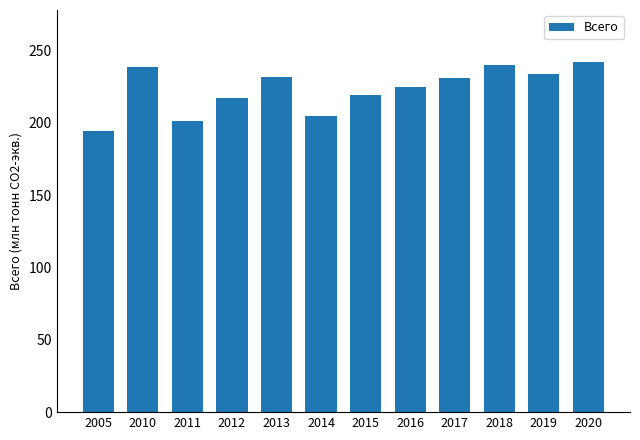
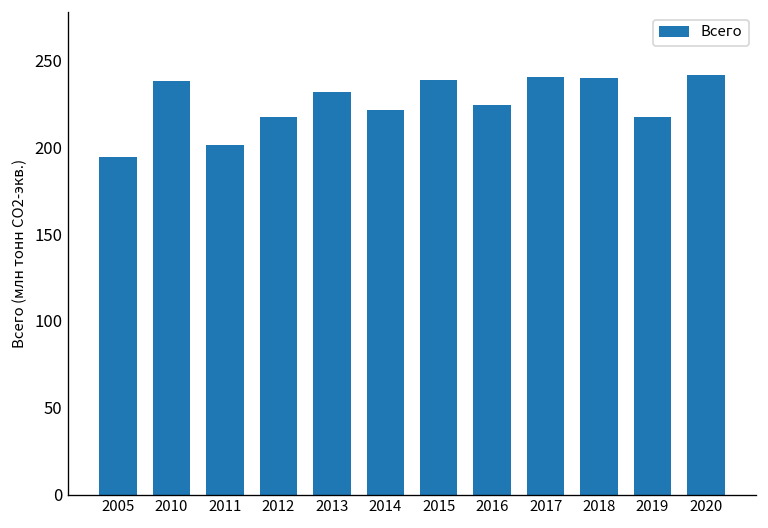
  {
    "2005": 195,
    "2010": 238,
    "2011": 201,
    "2012": 217,
    "2013": 232,
-   "2014": 205,
-   "2015": 219,
+   "2014": 222,
+   "2015": 239,
    "2016": 224,
-   "2017": 231,
+   "2017": 241,
    "2018": 240,
-   "2019": 234,
+   "2019": 218,
    "2020": 242
  }
